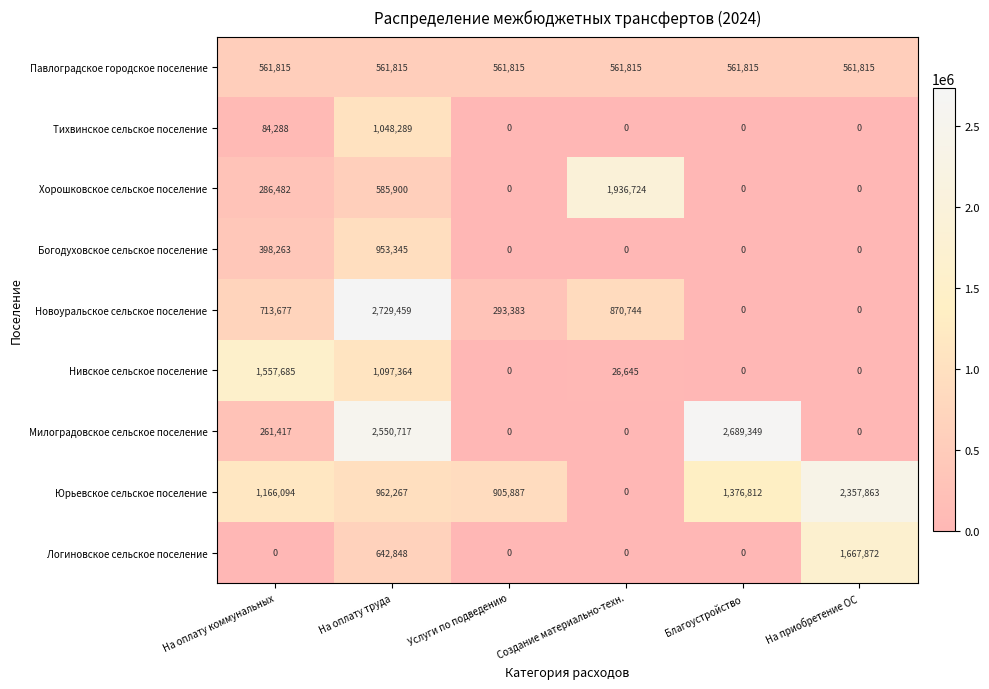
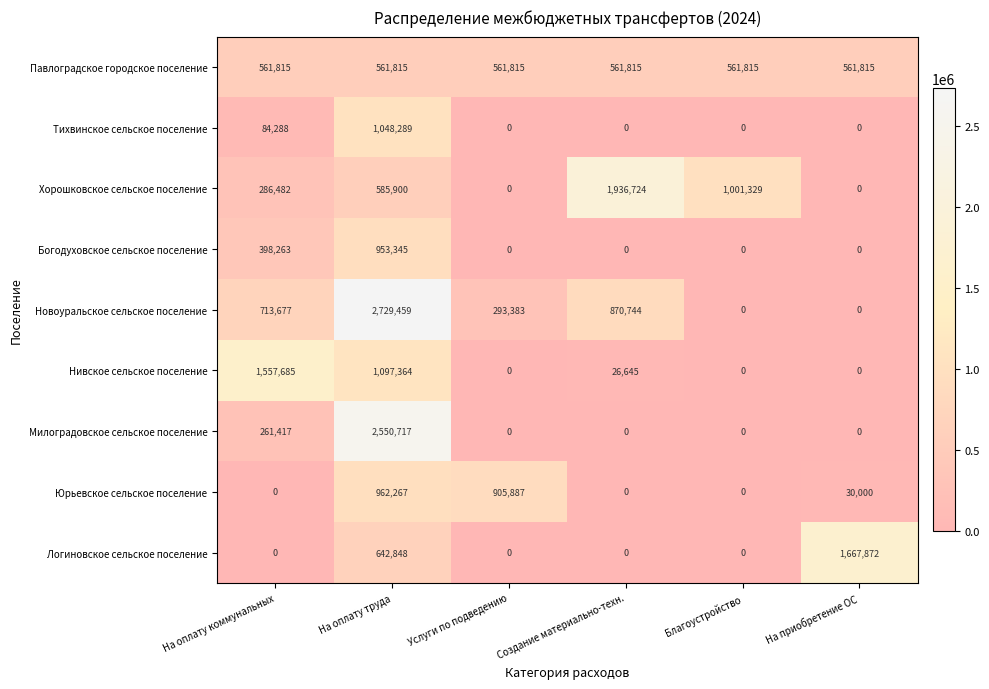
  {
    "Павлоградское городское поселение": {
      "На оплату коммунальных": "561,815",
      "На оплату труда": "561,815",
      "Услуги по подведению": "561,815",
      "Создание материально-техн.": "561,815",
      "Благоустройство": "561,815",
      "На приобретение ОС": "561,815"
    },
    "Тихвинское сельское поселение": {
      "На оплату коммунальных": "84,288",
      "На оплату труда": "1,048,289",
      "Услуги по подведению": "0",
      "Создание материально-техн.": "0",
      "Благоустройство": "0",
      "На приобретение ОС": "0"
    },
    "Хорошковское сельское поселение": {
      "На оплату коммунальных": "286,482",
      "На оплату труда": "585,900",
      "Услуги по подведению": "0",
      "Создание материально-техн.": "1,936,724",
-     "Благоустройство": "0",
+     "Благоустройство": "1,001,329",
      "На приобретение ОС": "0"
    },
    "Богодуховское сельское поселение": {
      "На оплату коммунальных": "398,263",
      "На оплату труда": "953,345",
      "Услуги по подведению": "0",
      "Создание материально-техн.": "0",
      "Благоустройство": "0",
      "На приобретение ОС": "0"
    },
    "Новоуральское сельское поселение": {
      "На оплату коммунальных": "713,677",
      "На оплату труда": "2,729,459",
      "Услуги по подведению": "293,383",
      "Создание материально-техн.": "870,744",
      "Благоустройство": "0",
      "На приобретение ОС": "0"
    },
    "Нивское сельское поселение": {
      "На оплату коммунальных": "1,557,685",
      "На оплату труда": "1,097,364",
      "Услуги по подведению": "0",
      "Создание материально-техн.": "26,645",
      "Благоустройство": "0",
      "На приобретение ОС": "0"
    },
    "Милоградовское сельское поселение": {
      "На оплату коммунальных": "261,417",
      "На оплату труда": "2,550,717",
      "Услуги по подведению": "0",
      "Создание материально-техн.": "0",
-     "Благоустройство": "2,689,349",
+     "Благоустройство": "0",
      "На приобретение ОС": "0"
    },
    "Юрьевское сельское поселение": {
-     "На оплату коммунальных": "1,166,094",
+     "На оплату коммунальных": "0",
      "На оплату труда": "962,267",
      "Услуги по подведению": "905,887",
      "Создание материально-техн.": "0",
-     "Благоустройство": "1,376,812",
-     "На приобретение ОС": "2,357,863"
+     "Благоустройство": "0",
+     "На приобретение ОС": "30,000"
    },
    "Логиновское сельское поселение": {
      "На оплату коммунальных": "0",
      "На оплату труда": "642,848",
      "Услуги по подведению": "0",
      "Создание материально-техн.": "0",
      "Благоустройство": "0",
      "На приобретение ОС": "1,667,872"
    }
  }
